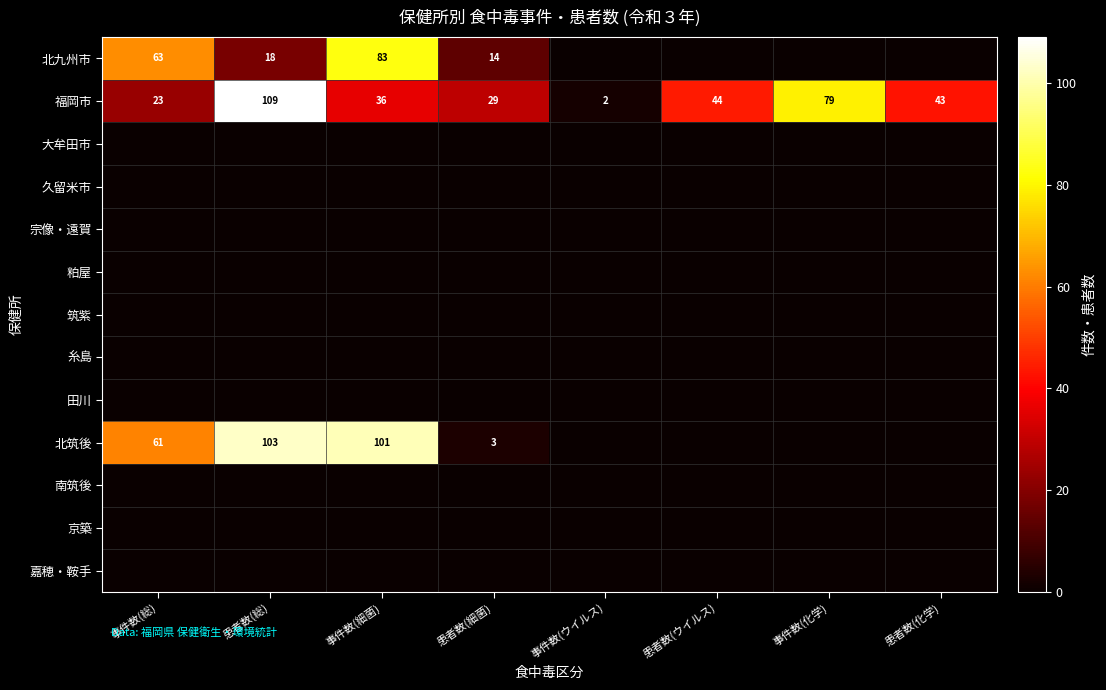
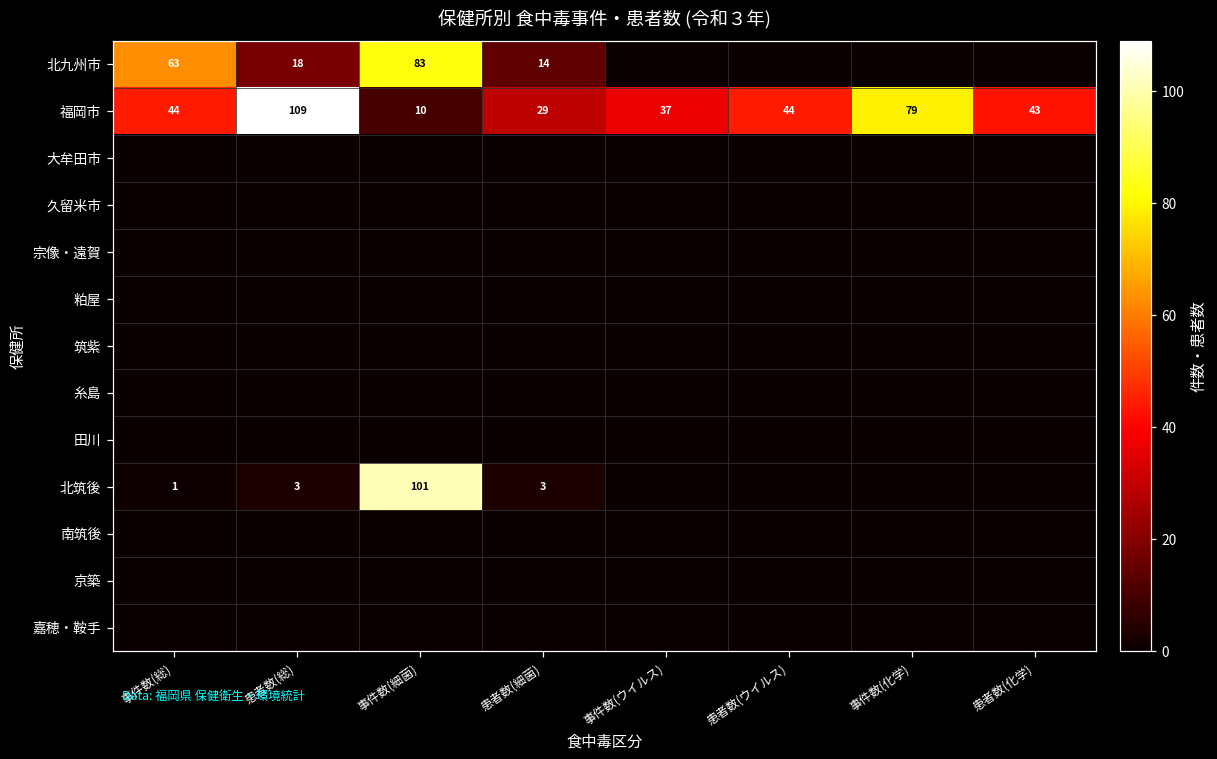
  {
    "北九州市": {
      "事件数(総)": 63,
      "患者数(総)": 18,
      "事件数(細菌)": 83,
      "患者数(細菌)": 14
    },
    "福岡市": {
-     "事件数(総)": 23,
+     "事件数(総)": 44,
      "患者数(総)": 109,
-     "事件数(細菌)": 36,
+     "事件数(細菌)": 10,
      "患者数(細菌)": 29,
-     "事件数(ウイルス)": 2,
+     "事件数(ウイルス)": 37,
      "患者数(ウイルス)": 44,
      "事件数(化学)": 79,
      "患者数(化学)": 43
    },
    "北筑後": {
-     "事件数(総)": 61,
-     "患者数(総)": 103,
+     "事件数(総)": 1,
+     "患者数(総)": 3,
      "事件数(細菌)": 101,
      "患者数(細菌)": 3
    }
  }
